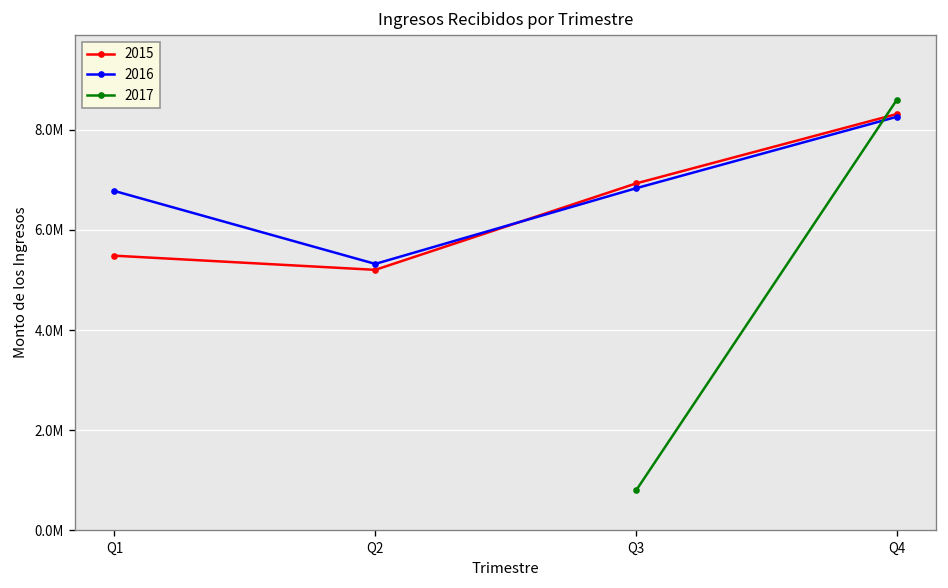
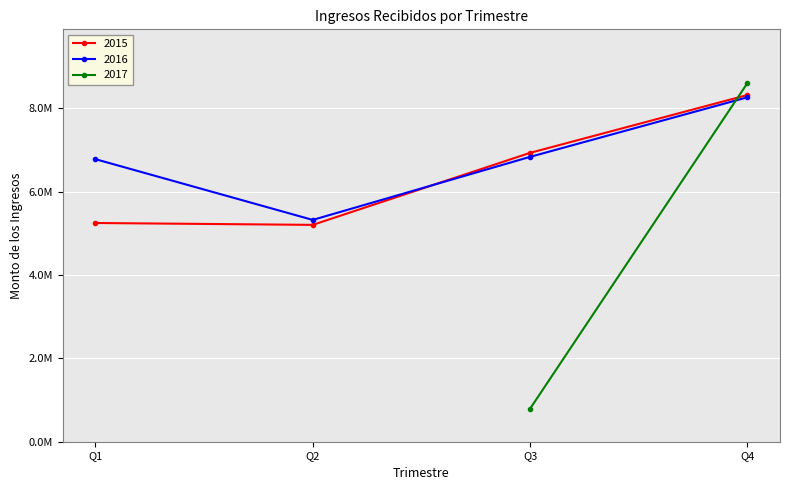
  {
    "2015": {
-     "Q1": 5500000,
+     "Q1": 5200000,
      "Q2": 5200000,
      "Q3": 6900000
    },
    "2016": {
      "Q1": 6800000,
      "Q2": 5300000,
      "Q3": 6800000
    },
    "2017": {
      "Q3": 800000,
      "Q4": 8600000
    }
  }
